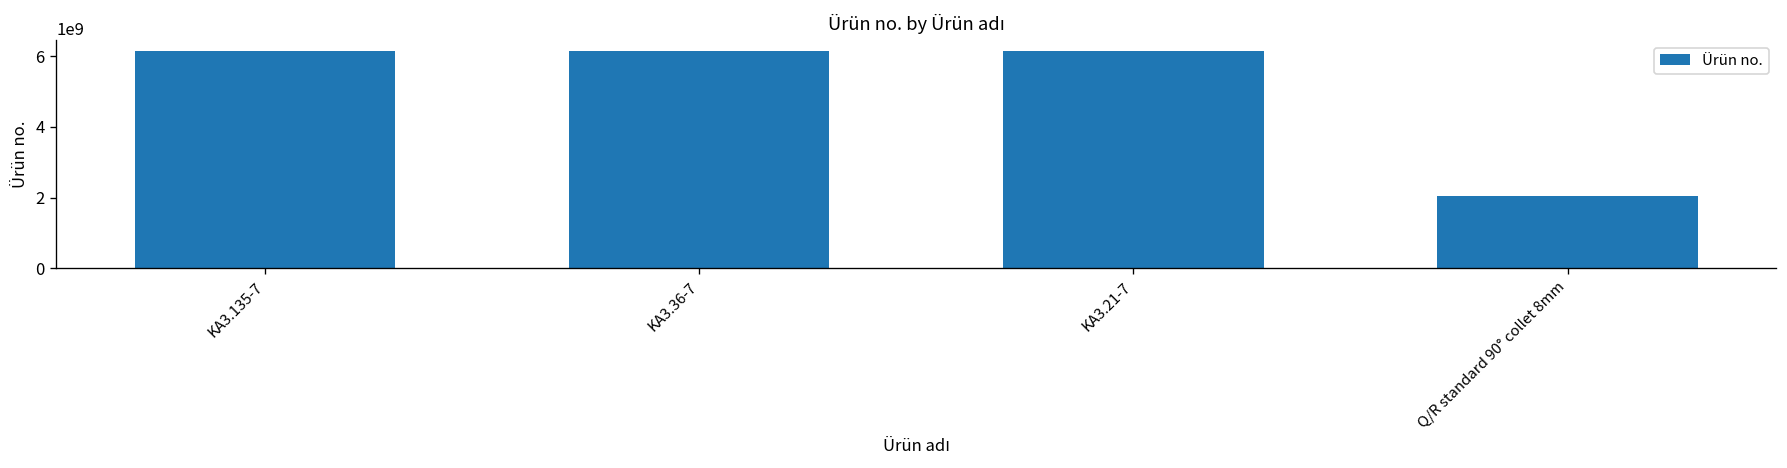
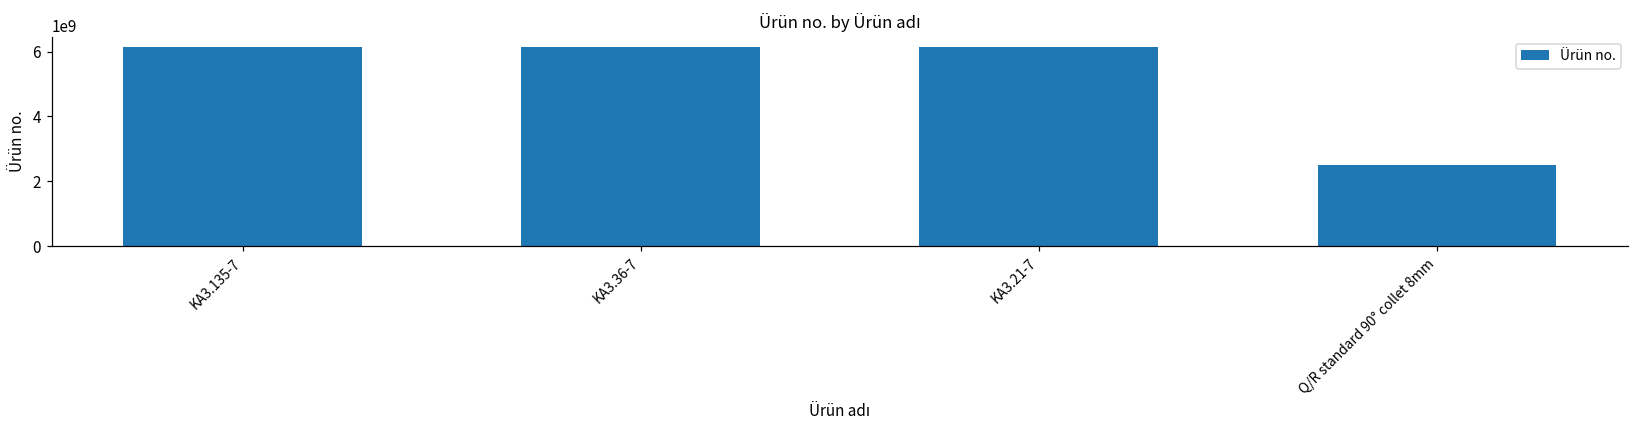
  {
    "KA3.135-7": 6200000000,
    "KA3.36-7": 6200000000,
    "KA3.21-7": 6200000000,
-   "Q/R standard 90° collet 8mm": 2100000000
+   "Q/R standard 90° collet 8mm": 2500000000
  }
